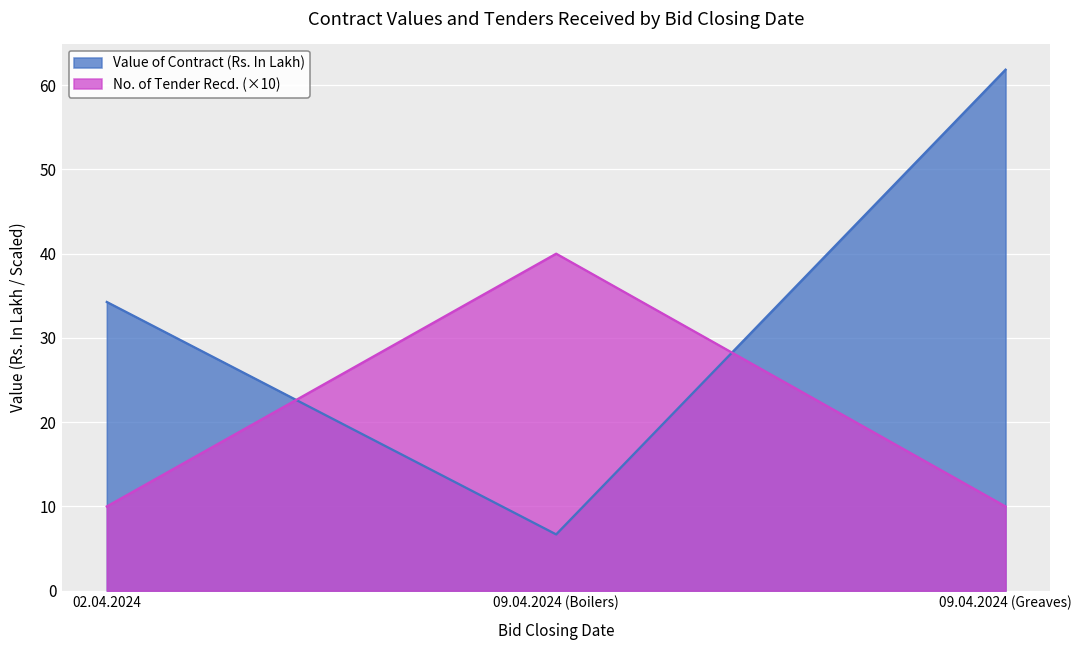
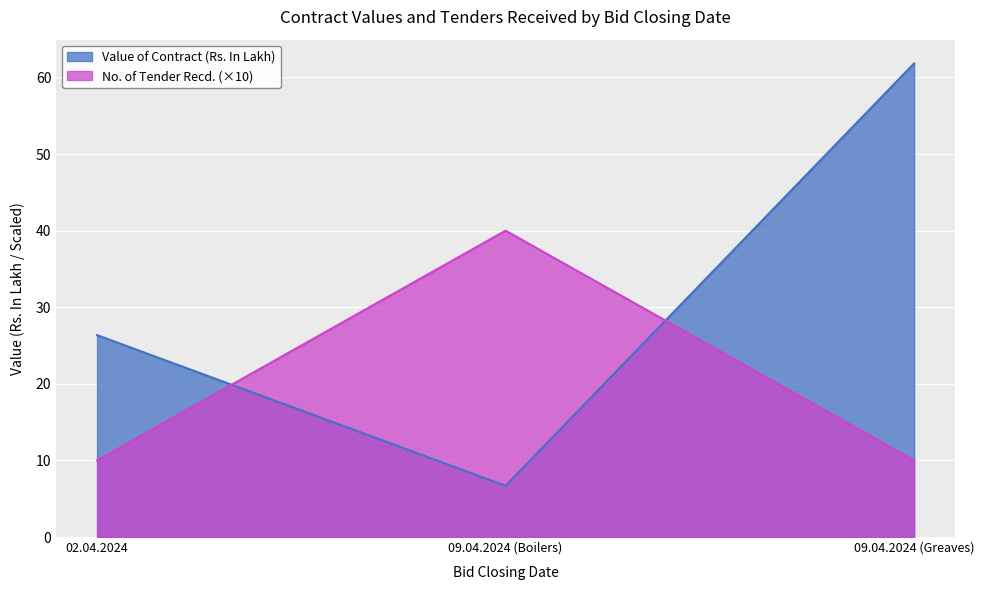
  {
    "Value of Contract (Rs. In Lakh)": {
-     "02.04.2024": 34,
+     "02.04.2024": 26,
      "09.04.2024 (Boilers)": 7,
      "09.04.2024 (Greaves)": 62
    },
    "No. of Tender Recd. (×10)": {
      "02.04.2024": 10,
      "09.04.2024 (Boilers)": 40,
      "09.04.2024 (Greaves)": 10
    }
  }
